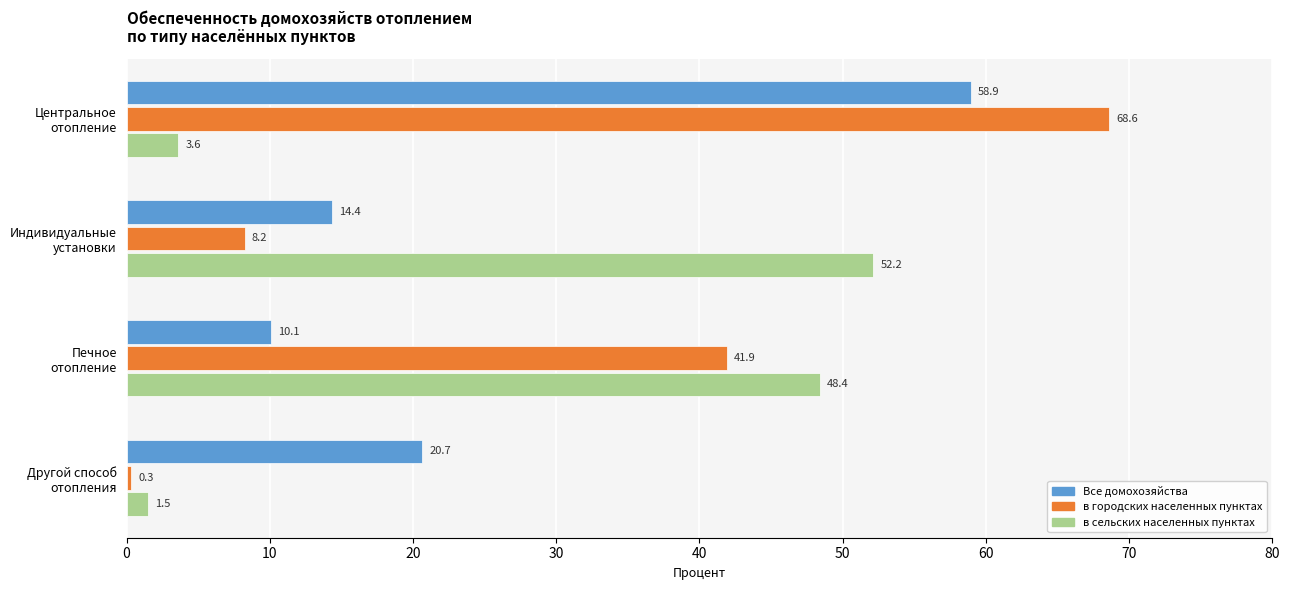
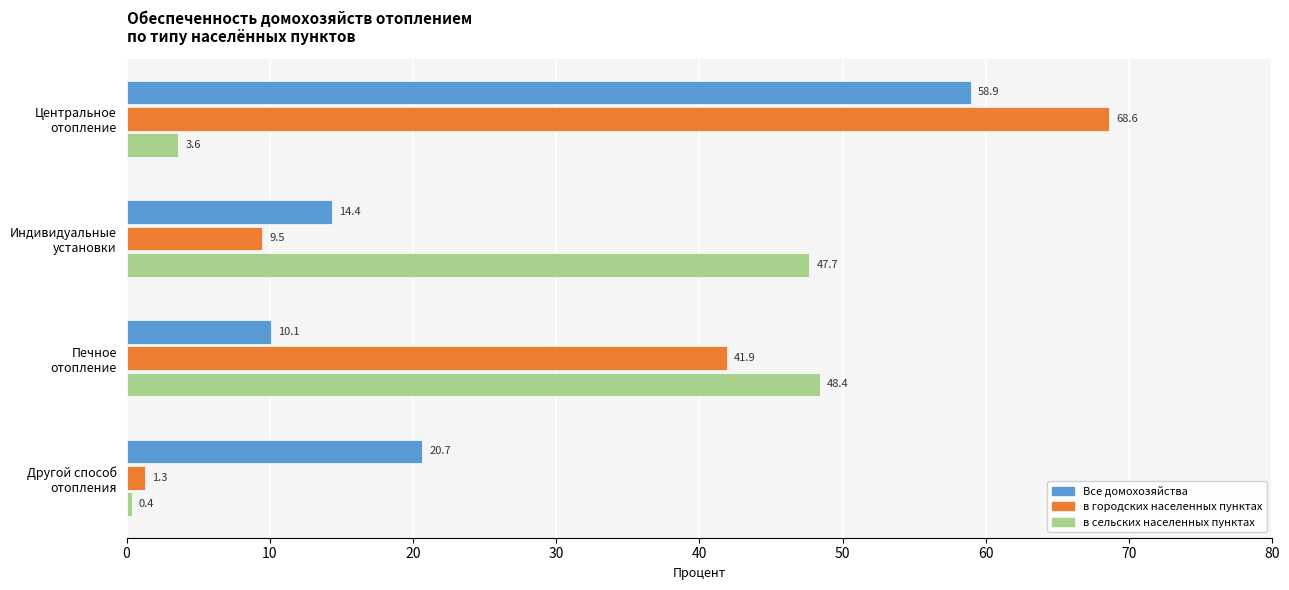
  {
    "Все домохозяйства": {
      "Центральное отопление": 58.9,
      "Индивидуальные установки": 14.4,
      "Печное отопление": 10.1,
      "Другой способ отопления": 20.7
    },
    "в городских населенных пунктах": {
      "Центральное отопление": 68.6,
-     "Индивидуальные установки": 8.2,
+     "Индивидуальные установки": 9.5,
      "Печное отопление": 41.9,
-     "Другой способ отопления": 0.3
+     "Другой способ отопления": 1.3
    },
    "в сельских населенных пунктах": {
      "Центральное отопление": 3.6,
-     "Индивидуальные установки": 52.2,
+     "Индивидуальные установки": 47.7,
      "Печное отопление": 48.4,
-     "Другой способ отопления": 1.5
+     "Другой способ отопления": 0.4
    }
  }
